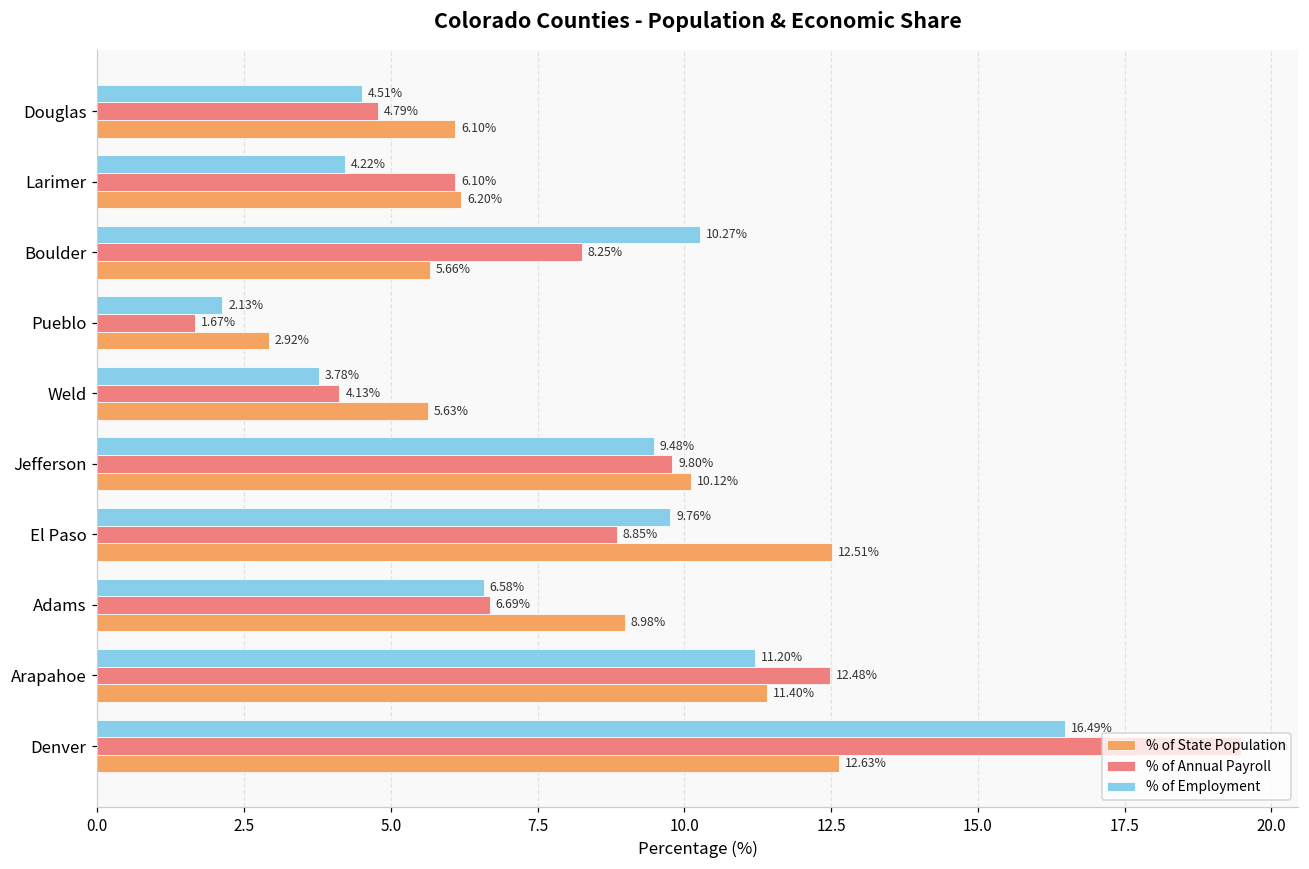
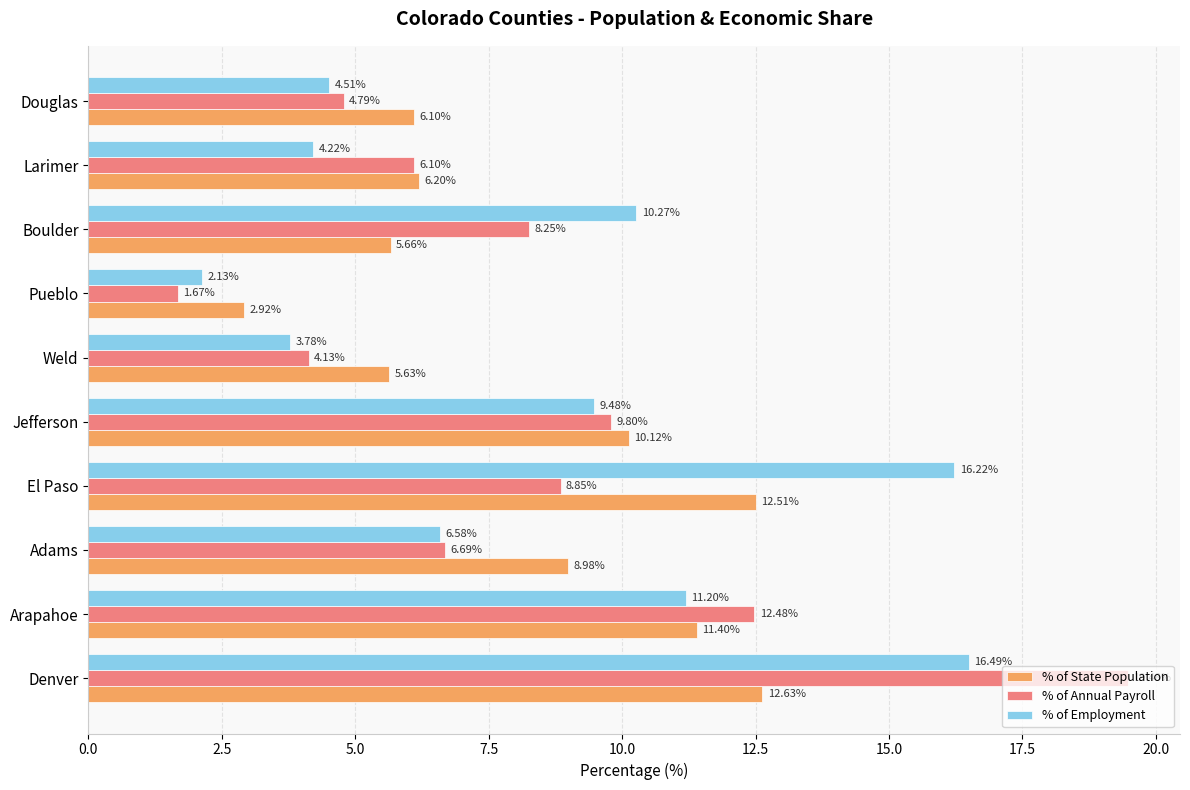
  {
    "% of Employment": {
      "Douglas": "4.51%",
      "Larimer": "4.22%",
      "Boulder": "10.27%",
      "Pueblo": "2.13%",
      "Weld": "3.78%",
      "Jefferson": "9.48%",
-     "El Paso": "9.76%",
+     "El Paso": "16.22%",
      "Adams": "6.58%",
      "Arapahoe": "11.20%"
    }
  }
